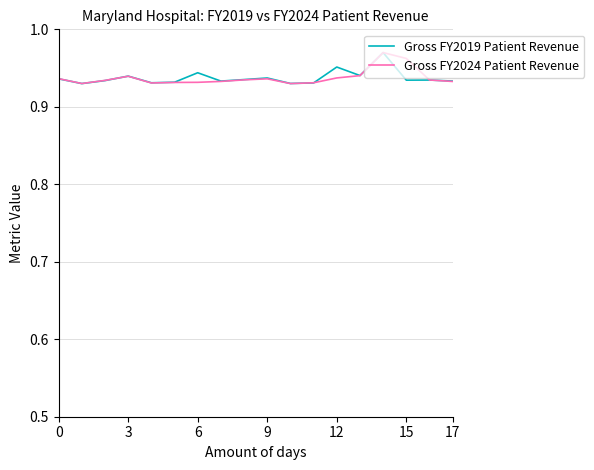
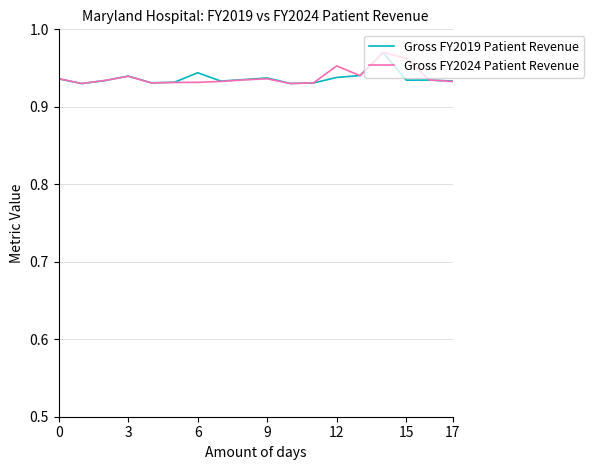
  {
    "Gross FY2019 Patient Revenue": {
      "6": 0.94,
-     "12": 0.95,
+     "12": 0.94,
      "15": 0.93
    },
    "Gross FY2024 Patient Revenue": {
      "6": 0.93,
-     "12": 0.94
+     "12": 0.95
    }
  }
